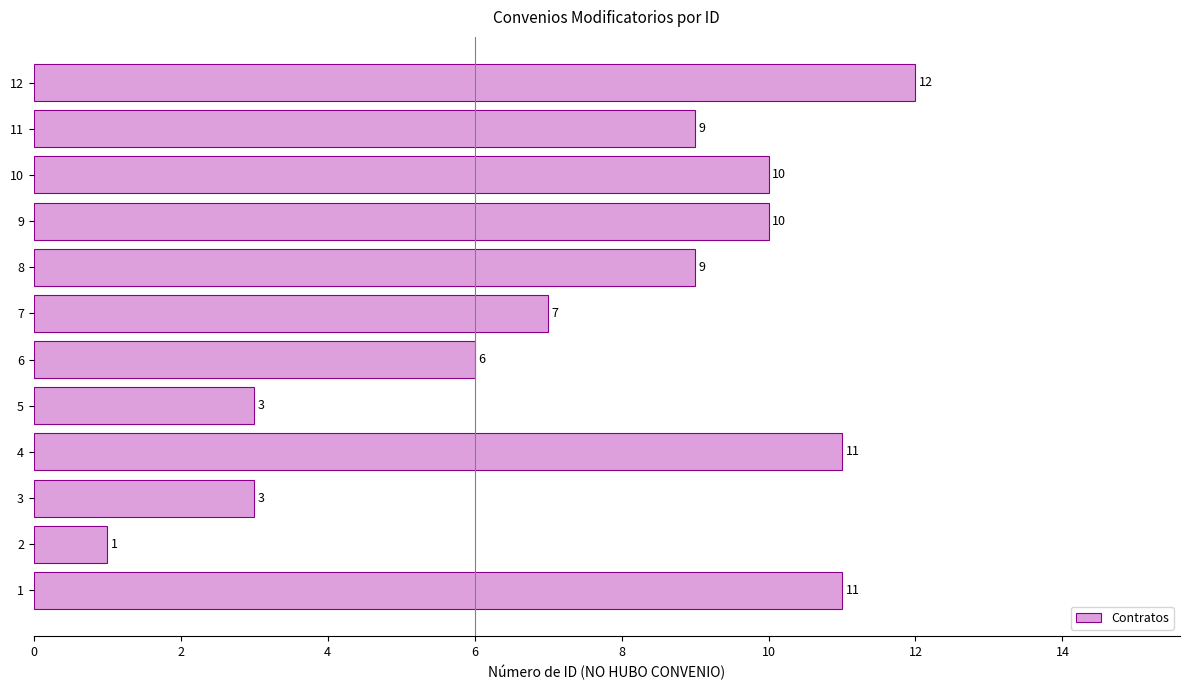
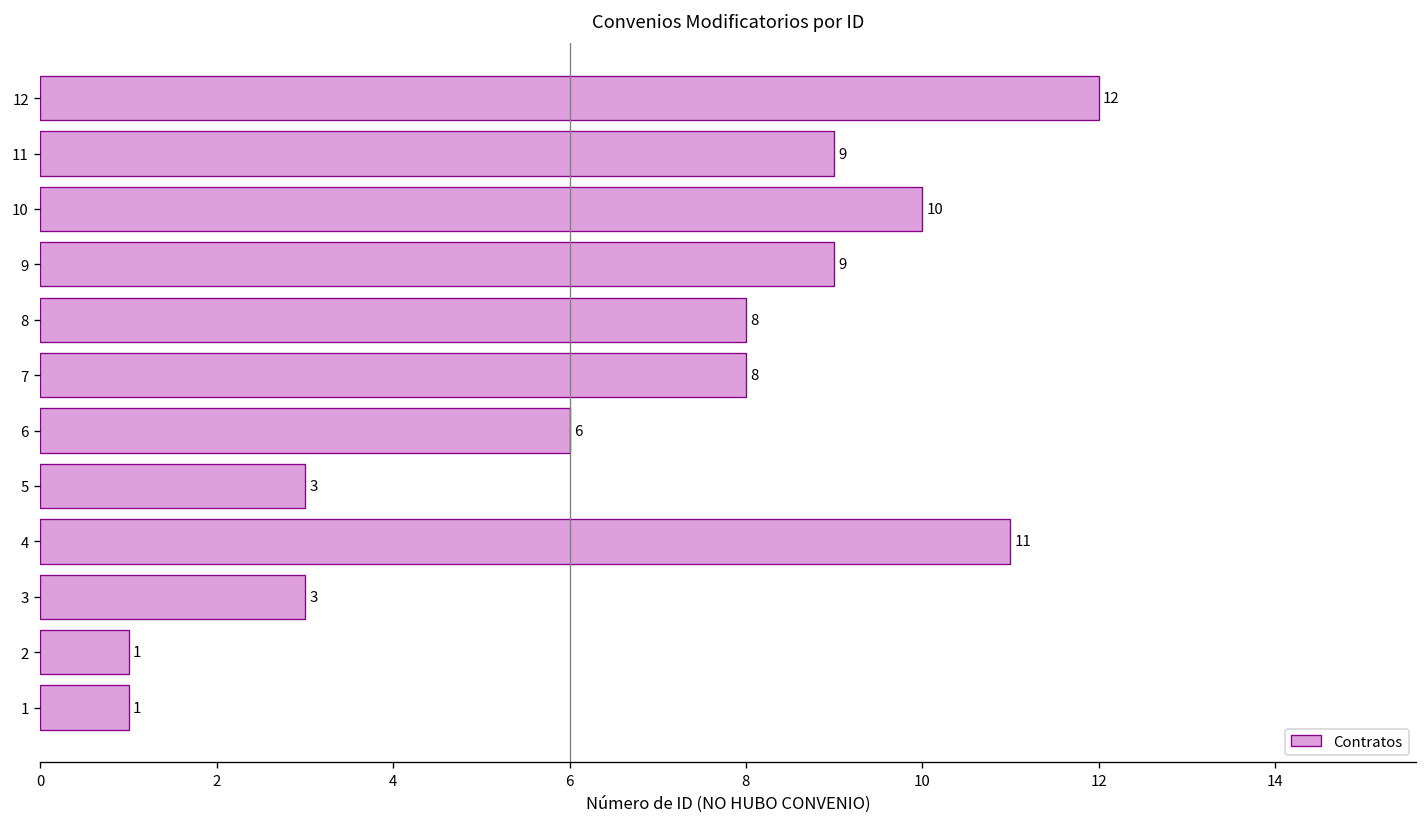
  {
    "12": 12,
    "11": 9,
    "10": 10,
-   "9": 10,
-   "8": 9,
-   "7": 7,
+   "9": 9,
+   "8": 8,
+   "7": 8,
    "6": 6,
    "5": 3,
    "4": 11,
    "3": 3,
    "2": 1,
-   "1": 11
+   "1": 1
  }
